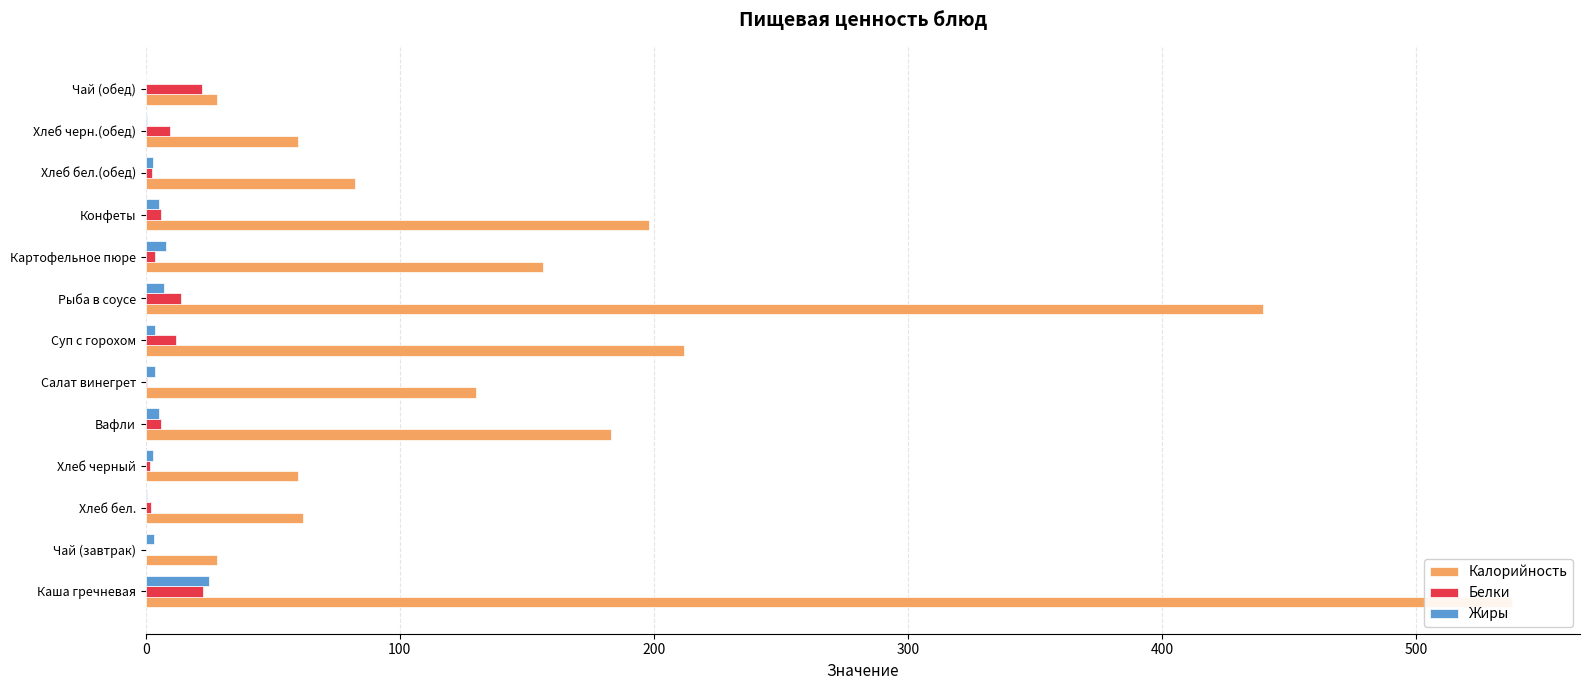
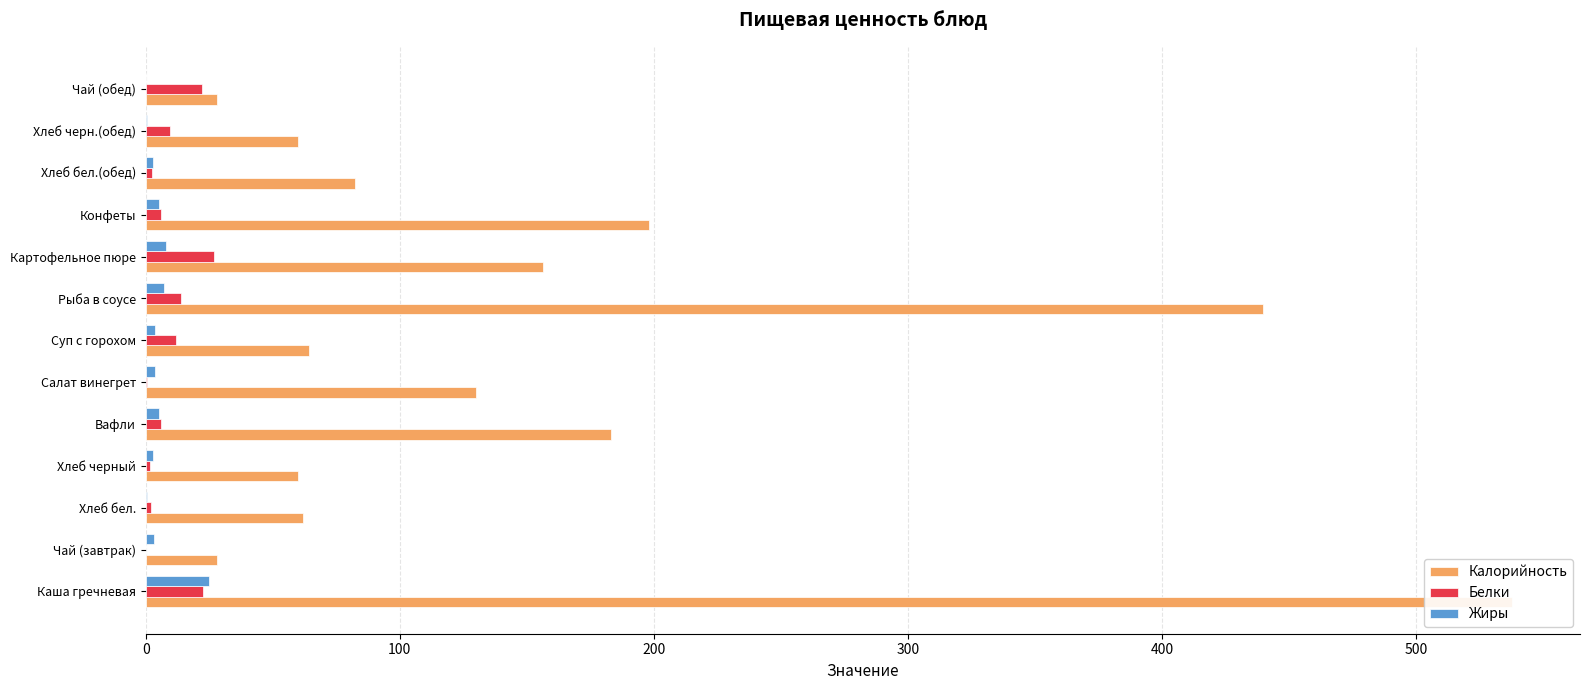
  {
    "Калорийность": {
      "Чай (обед)": 28,
      "Хлеб черн.(обед)": 60,
      "Хлеб бел.(обед)": 82,
      "Конфеты": 198,
      "Картофельное пюре": 157,
      "Рыба в соусе": 440,
-     "Суп с горохом": 212,
+     "Суп с горохом": 64,
      "Салат винегрет": 130,
      "Вафли": 183,
      "Хлеб черный": 60,
      "Хлеб бел.": 62,
      "Чай (завтрак)": 28
    },
    "Белки": {
      "Чай (обед)": 22,
      "Хлеб черн.(обед)": 9,
      "Хлеб бел.(обед)": 3,
      "Конфеты": 6,
-     "Картофельное пюре": 4,
+     "Картофельное пюре": 27,
      "Рыба в соусе": 14,
      "Суп с горохом": 12,
      "Вафли": 6,
      "Хлеб черный": 2,
      "Хлеб бел.": 2,
      "Каша гречневая": 22
    },
    "Жиры": {
      "Чай (обед)": 0,
      "Хлеб бел.(обед)": 3,
      "Конфеты": 5,
      "Картофельное пюре": 8,
      "Рыба в соусе": 7,
      "Суп с горохом": 4,
      "Салат винегрет": 4,
      "Вафли": 5,
      "Хлеб черный": 3,
      "Чай (завтрак)": 3,
      "Каша гречневая": 25
    }
  }
